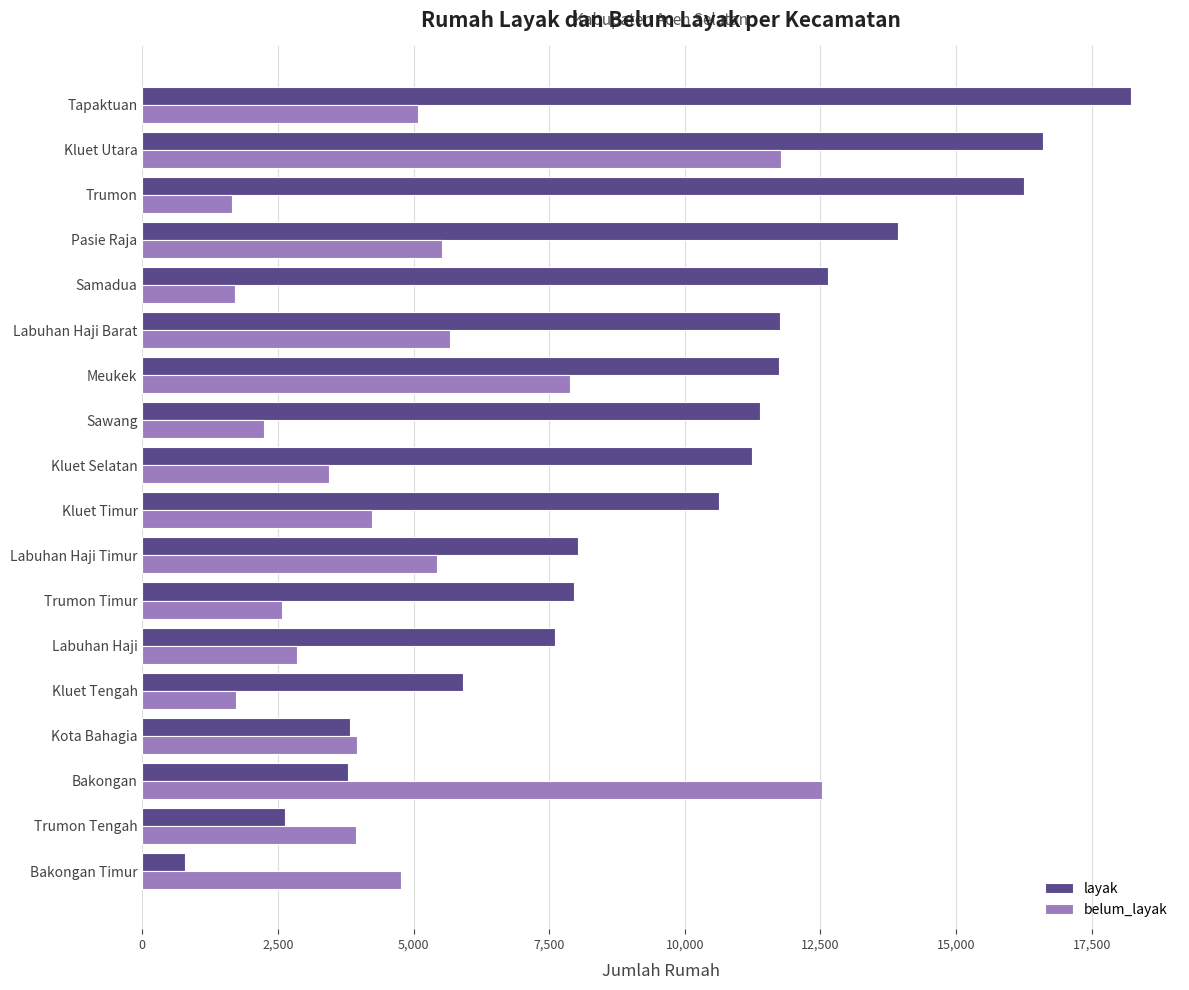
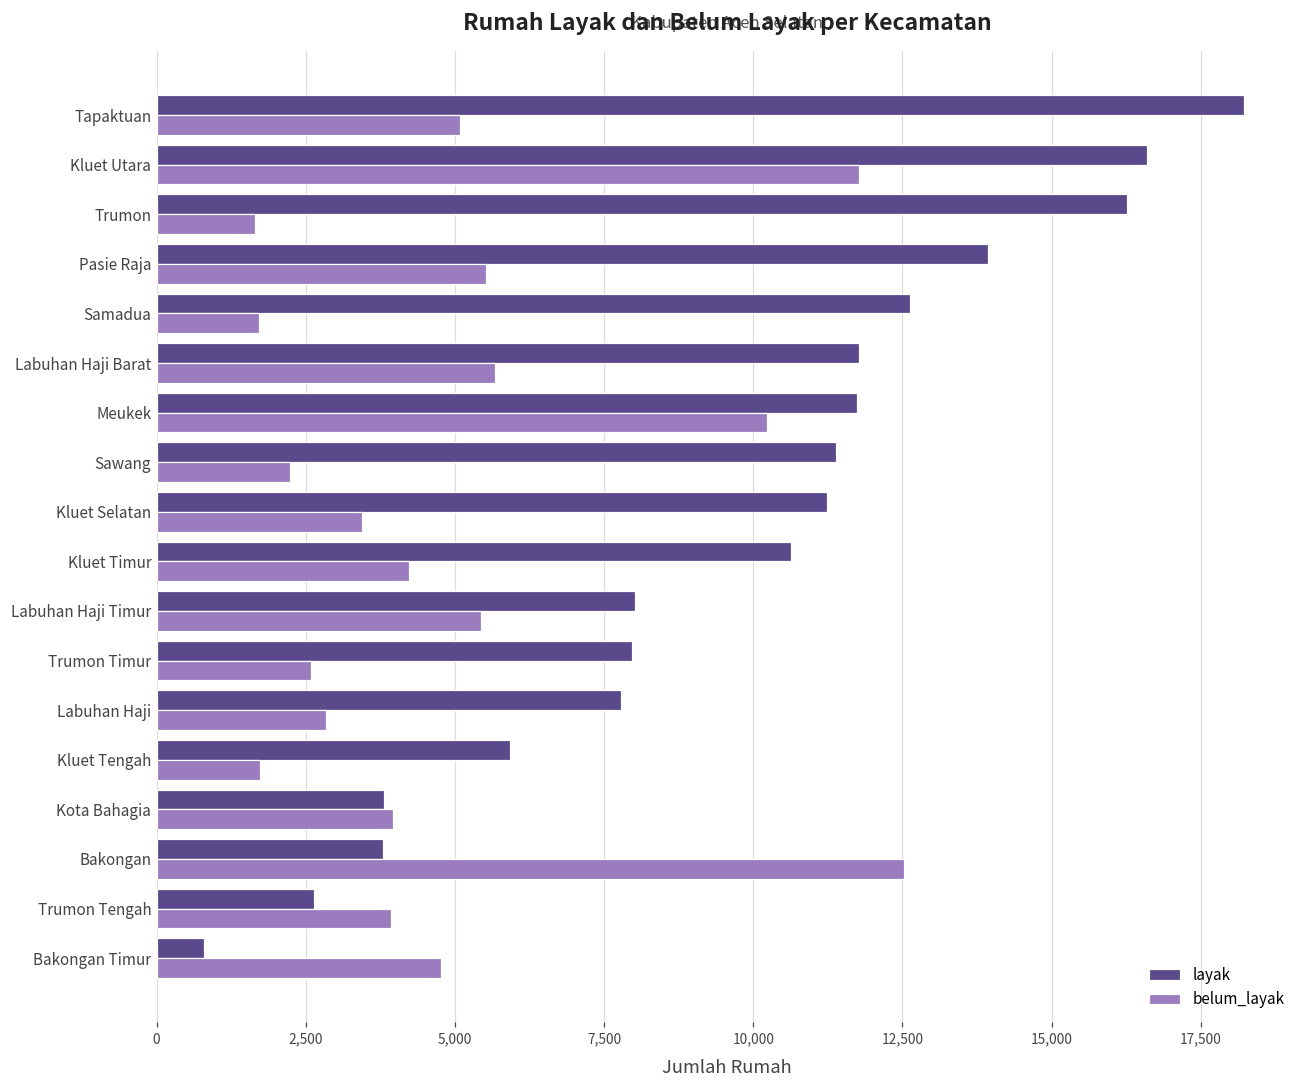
  {
    "layak": {
      "Tapaktuan": "18,200",
      "Kluet Utara": "16,600",
      "Trumon": "16,300",
      "Pasie Raja": "13,900",
      "Samadua": "12,600",
      "Labuhan Haji Barat": "11,800",
      "Meukek": "11,700",
      "Sawang": "11,400",
      "Kluet Selatan": "11,200",
      "Kluet Timur": "10,600",
      "Labuhan Haji Timur": "8,000",
      "Trumon Timur": "8,000",
-     "Labuhan Haji": "7,600",
+     "Labuhan Haji": "7,800",
      "Kluet Tengah": "5,900",
      "Kota Bahagia": "3,800",
      "Bakongan": "3,800",
      "Trumon Tengah": "2,600",
      "Bakongan Timur": "800"
    },
    "belum_layak": {
      "Tapaktuan": "5,100",
      "Kluet Utara": "11,800",
      "Trumon": "1,600",
      "Pasie Raja": "5,500",
      "Samadua": "1,700",
      "Labuhan Haji Barat": "5,700",
-     "Meukek": "7,900",
+     "Meukek": "10,200",
      "Sawang": "2,200",
      "Kluet Selatan": "3,400",
      "Kluet Timur": "4,200",
      "Labuhan Haji Timur": "5,400",
      "Trumon Timur": "2,600",
      "Labuhan Haji": "2,800",
      "Kluet Tengah": "1,700",
      "Kota Bahagia": "4,000",
      "Bakongan": "12,500",
      "Trumon Tengah": "3,900",
      "Bakongan Timur": "4,800"
    }
  }
